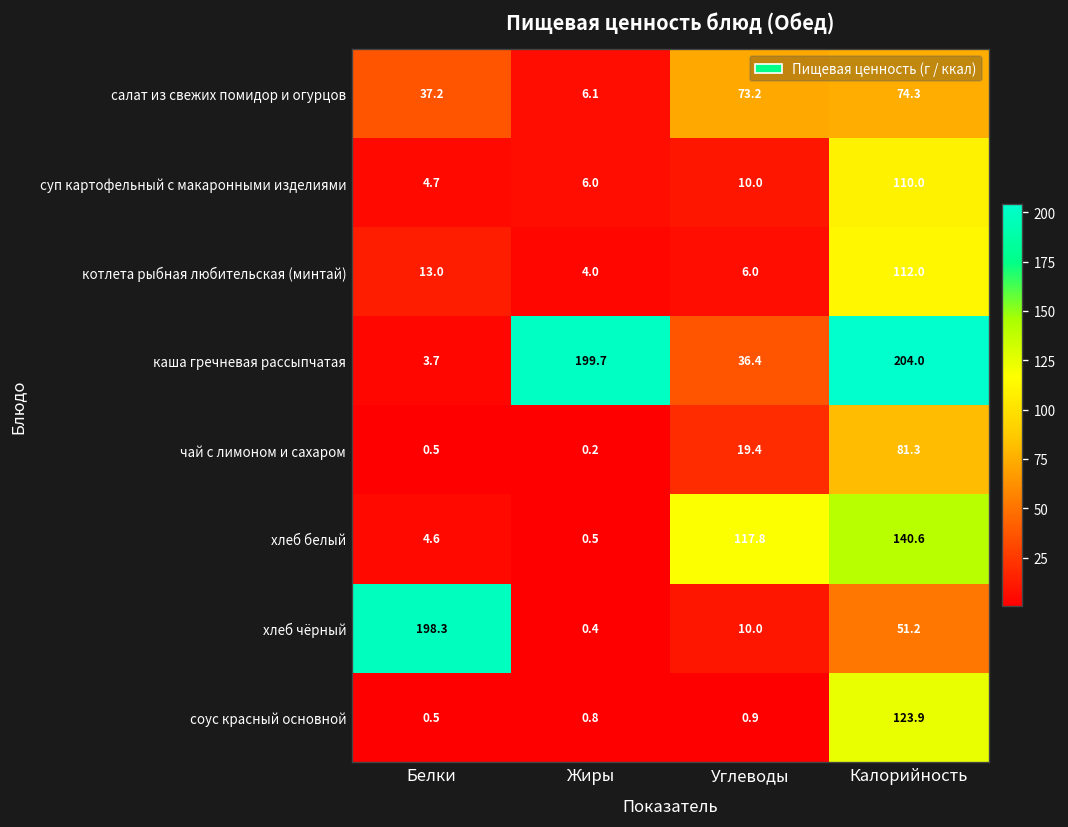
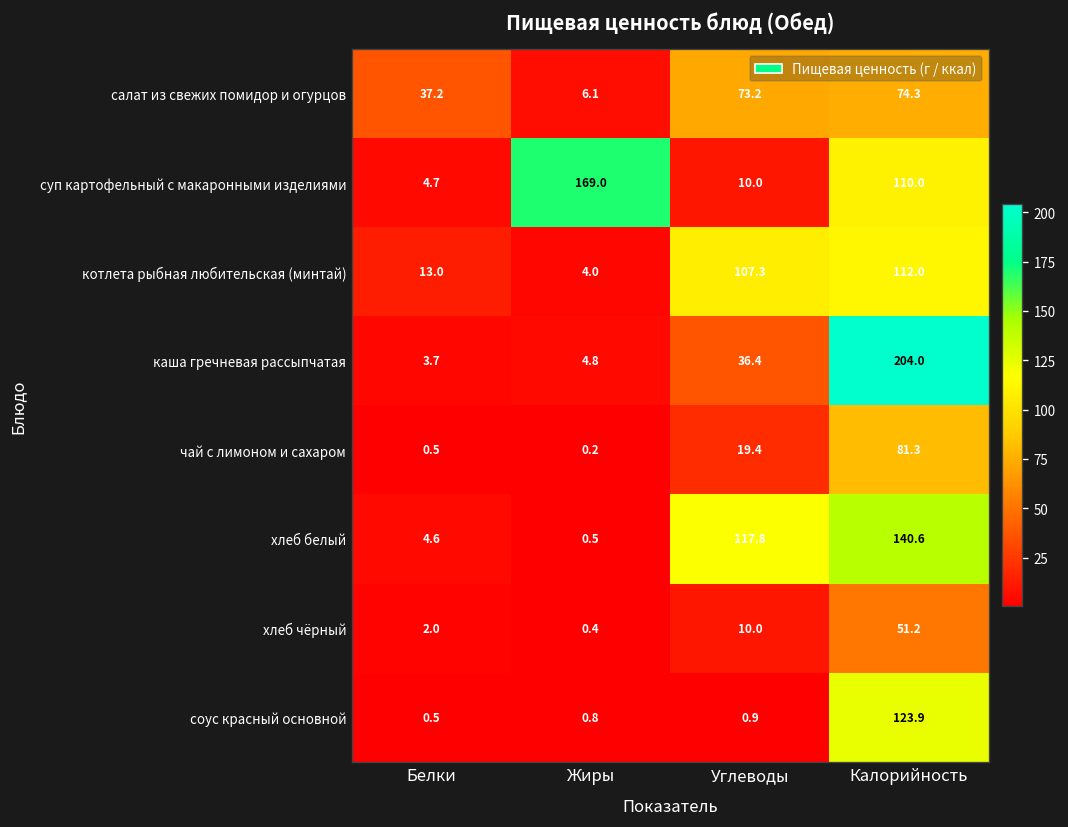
  {
    "салат из свежих помидор и огурцов": {
      "Белки": 37.2,
      "Жиры": 6.1,
      "Углеводы": 73.2,
      "Калорийность": 74.3
    },
    "суп картофельный с макаронными изделиями": {
      "Белки": 4.7,
-     "Жиры": 6.0,
+     "Жиры": 169.0,
      "Углеводы": 10.0,
      "Калорийность": 110.0
    },
    "котлета рыбная любительская (минтай)": {
      "Белки": 13.0,
      "Жиры": 4.0,
-     "Углеводы": 6.0,
+     "Углеводы": 107.3,
      "Калорийность": 112.0
    },
    "каша гречневая рассыпчатая": {
      "Белки": 3.7,
-     "Жиры": 199.7,
+     "Жиры": 4.8,
      "Углеводы": 36.4,
      "Калорийность": 204.0
    },
    "чай с лимоном и сахаром": {
      "Белки": 0.5,
      "Жиры": 0.2,
      "Углеводы": 19.4,
      "Калорийность": 81.3
    },
    "хлеб белый": {
      "Белки": 4.6,
      "Жиры": 0.5,
      "Углеводы": 117.8,
      "Калорийность": 140.6
    },
    "хлеб чёрный": {
-     "Белки": 198.3,
+     "Белки": 2.0,
      "Жиры": 0.4,
      "Углеводы": 10.0,
      "Калорийность": 51.2
    },
    "соус красный основной": {
      "Белки": 0.5,
      "Жиры": 0.8,
      "Углеводы": 0.9,
      "Калорийность": 123.9
    }
  }
